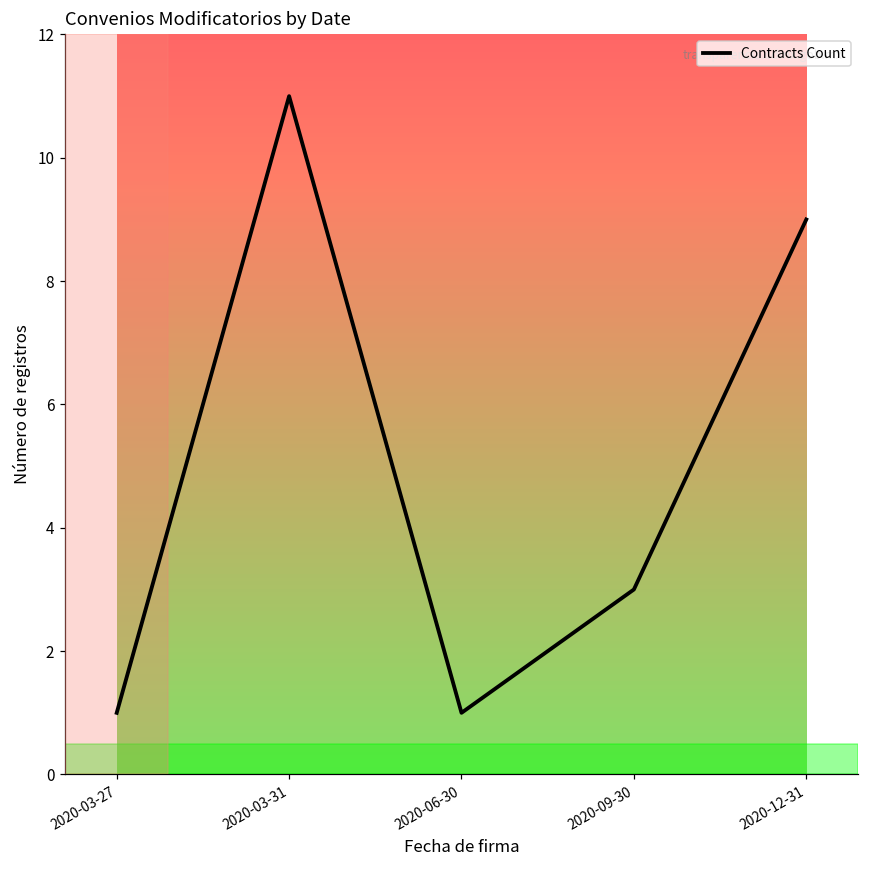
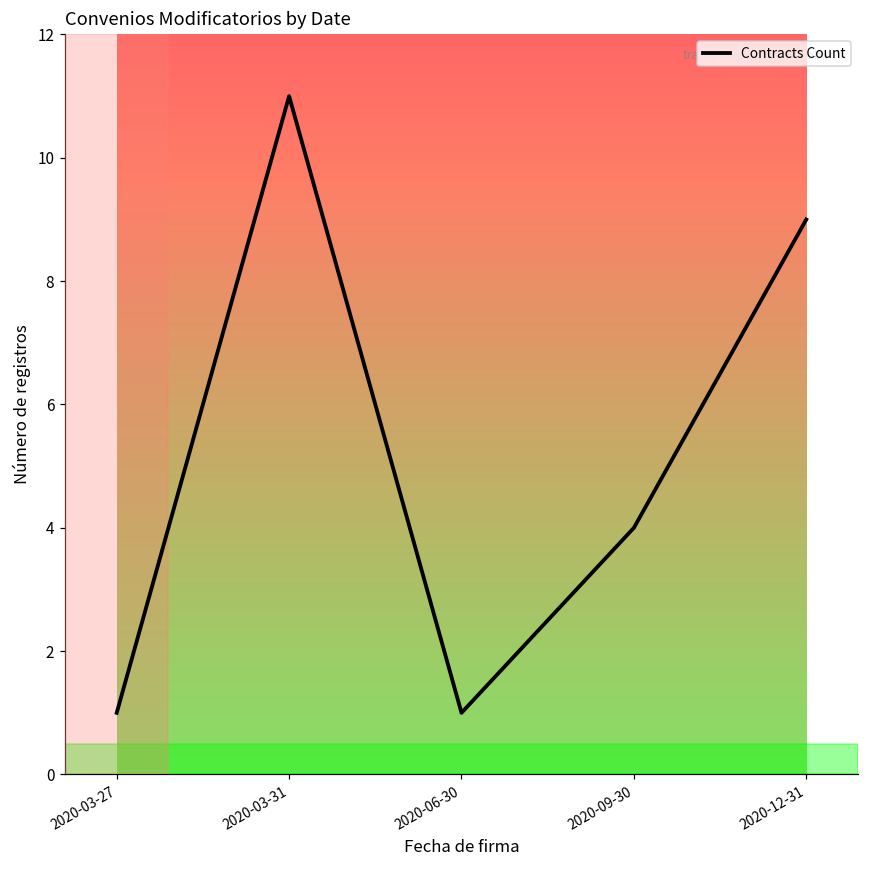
  {
    "2020-03-27": 1,
    "2020-03-31": 11,
    "2020-06-30": 1,
-   "2020-09-30": 3,
+   "2020-09-30": 4,
    "2020-12-31": 9
  }
